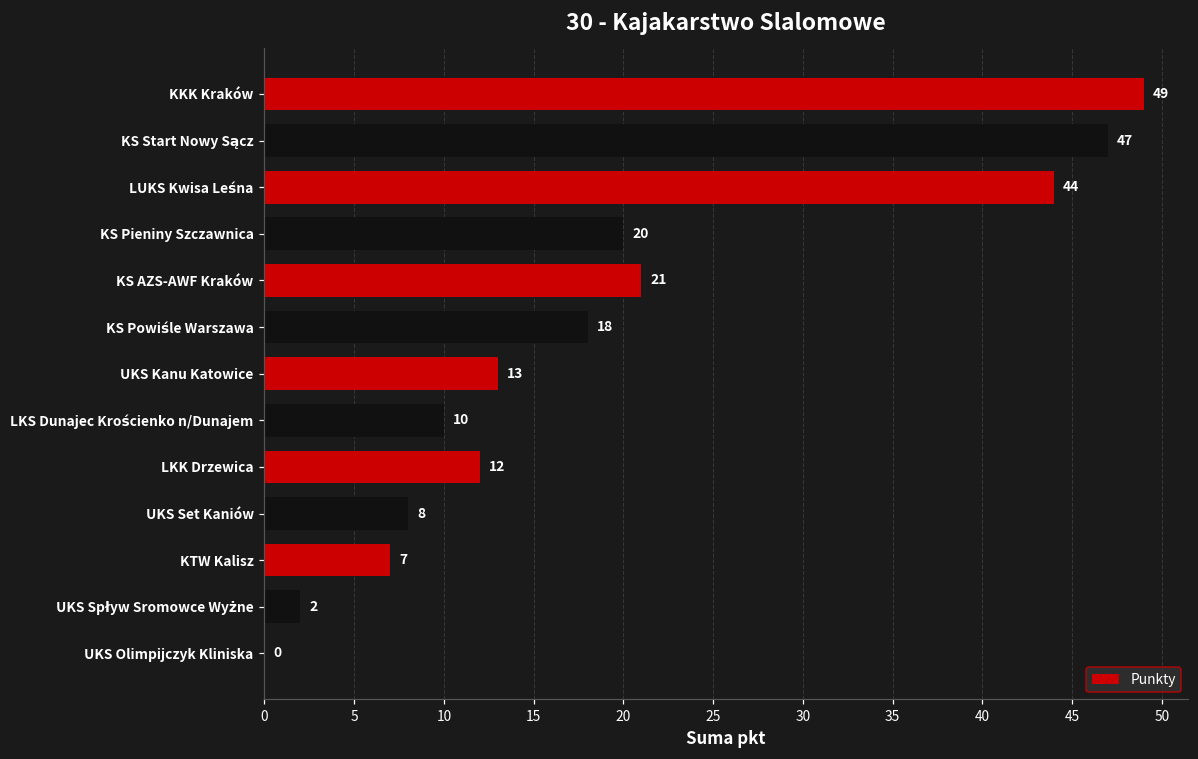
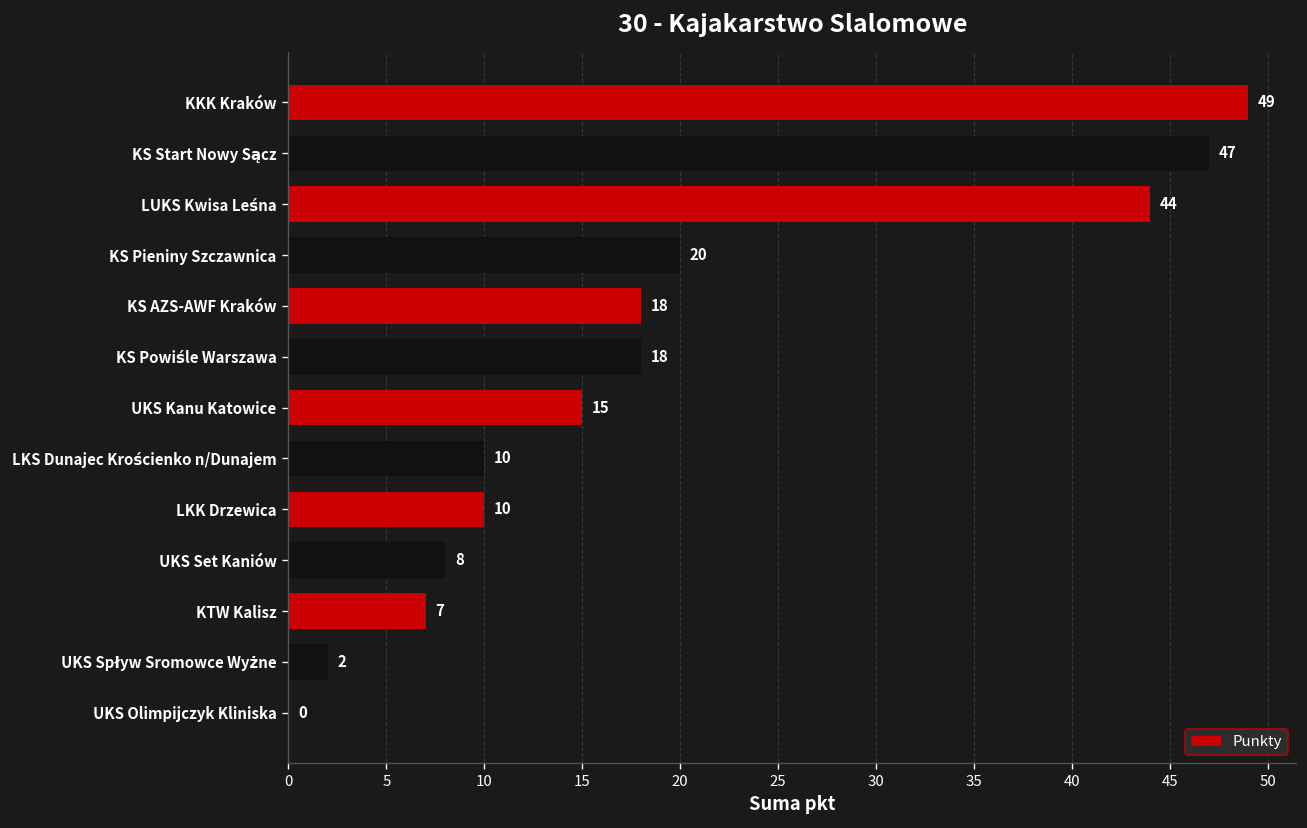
  {
    "KKK Kraków": 49,
    "KS Start Nowy Sącz": 47,
    "LUKS Kwisa Leśna": 44,
    "KS Pieniny Szczawnica": 20,
-   "KS AZS-AWF Kraków": 21,
+   "KS AZS-AWF Kraków": 18,
    "KS Powiśle Warszawa": 18,
-   "UKS Kanu Katowice": 13,
+   "UKS Kanu Katowice": 15,
    "LKS Dunajec Krościenko n/Dunajem": 10,
-   "LKK Drzewica": 12,
+   "LKK Drzewica": 10,
    "UKS Set Kaniów": 8,
    "KTW Kalisz": 7,
    "UKS Spływ Sromowce Wyżne": 2,
    "UKS Olimpijczyk Kliniska": 0
  }
